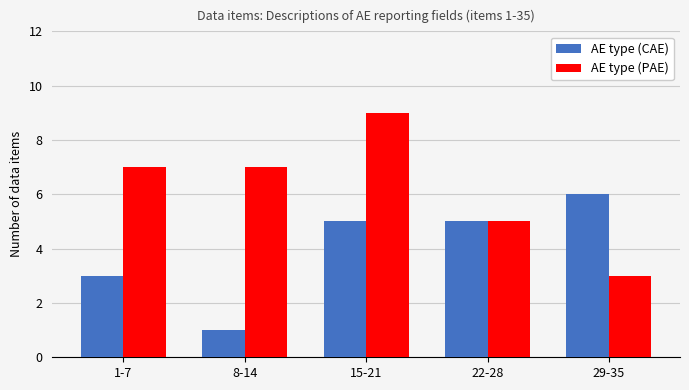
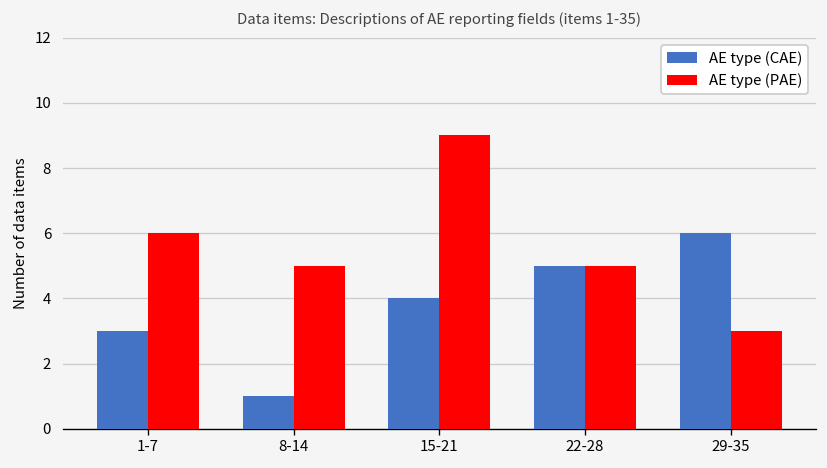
  {
    "AE type (CAE)": {
      "1-7": 3,
      "8-14": 1,
-     "15-21": 5,
+     "15-21": 4,
      "22-28": 5,
      "29-35": 6
    },
    "AE type (PAE)": {
-     "1-7": 7,
-     "8-14": 7,
+     "1-7": 6,
+     "8-14": 5,
      "15-21": 9,
      "22-28": 5,
      "29-35": 3
    }
  }
